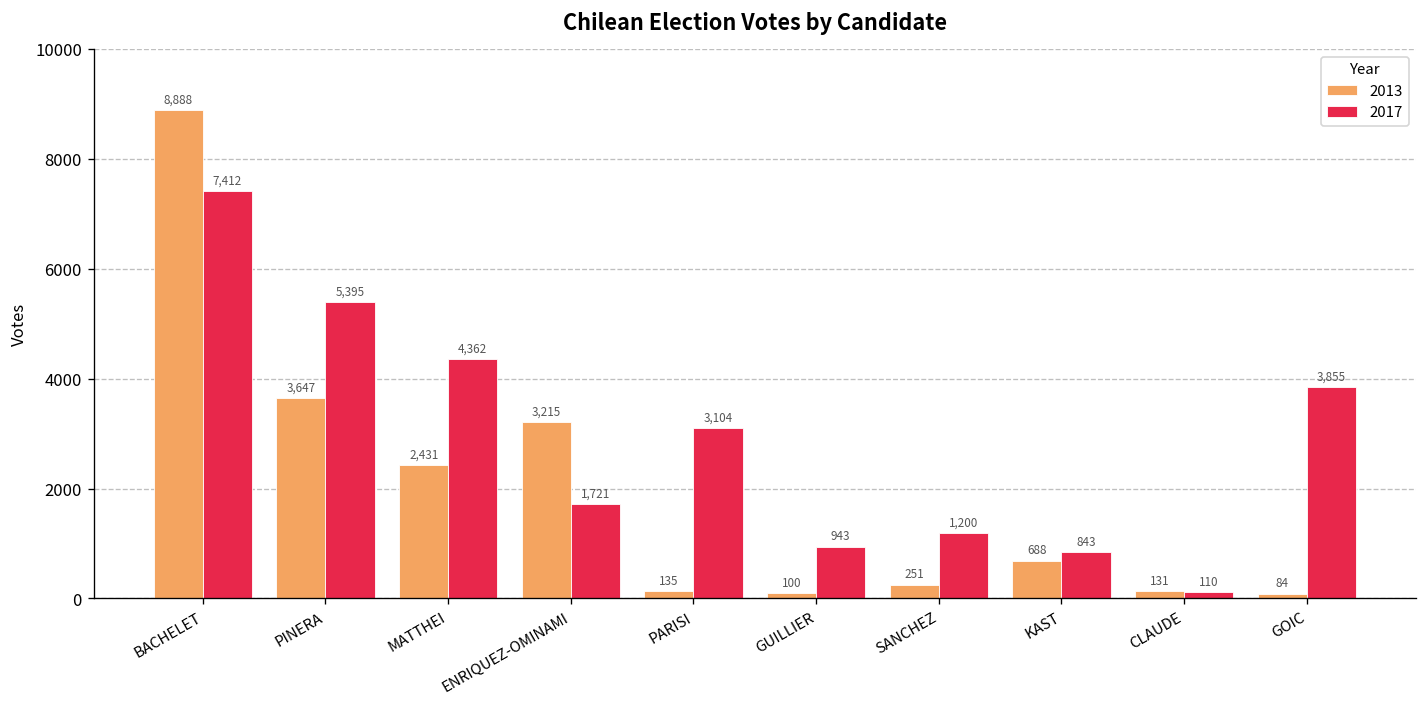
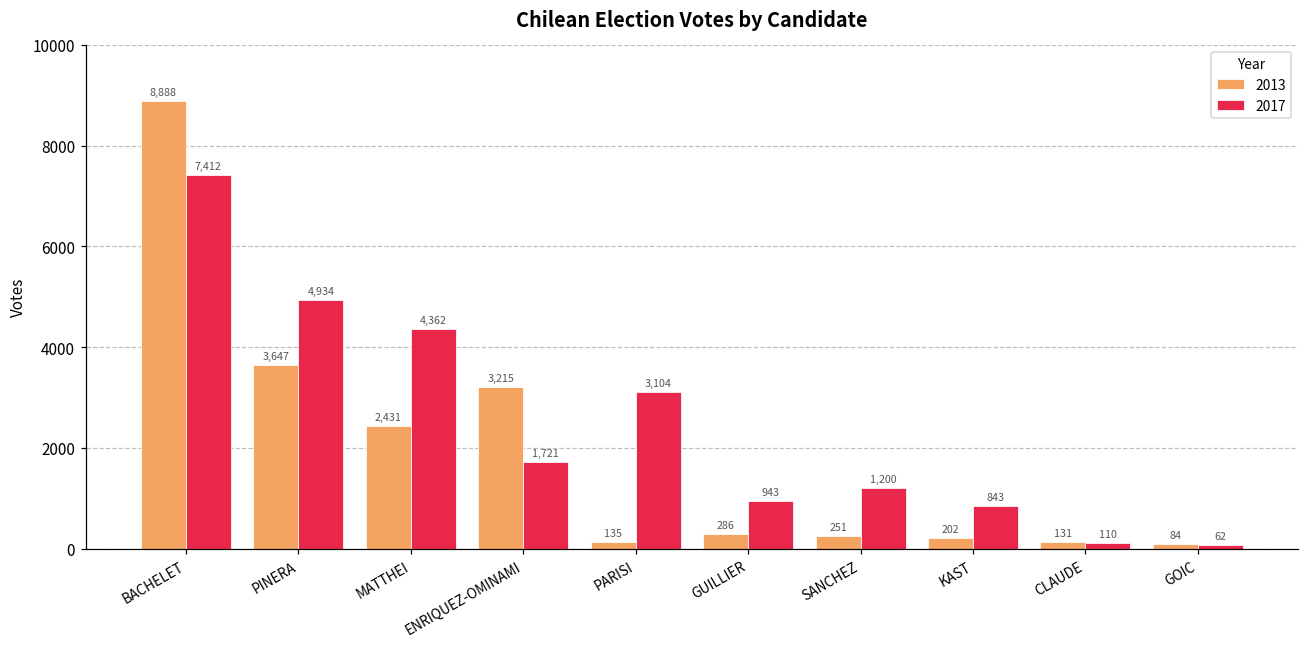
  {
    "2013": {
      "BACHELET": "8,888",
      "PINERA": "3,647",
      "MATTHEI": "2,431",
-     "GUILLIER": "100",
+     "GUILLIER": "286",
      "SANCHEZ": "251",
-     "KAST": "688",
+     "KAST": "202",
      "CLAUDE": "131",
      "GOIC": "84"
    },
    "2017": {
      "BACHELET": "7,412",
-     "PINERA": "5,395",
+     "PINERA": "4,934",
      "MATTHEI": "4,362",
      "ENRIQUEZ-OMINAMI": "1,721",
      "GUILLIER": "943",
      "SANCHEZ": "1,200",
      "KAST": "843",
      "CLAUDE": "110",
-     "GOIC": "3,855"
+     "GOIC": "62"
    }
  }
